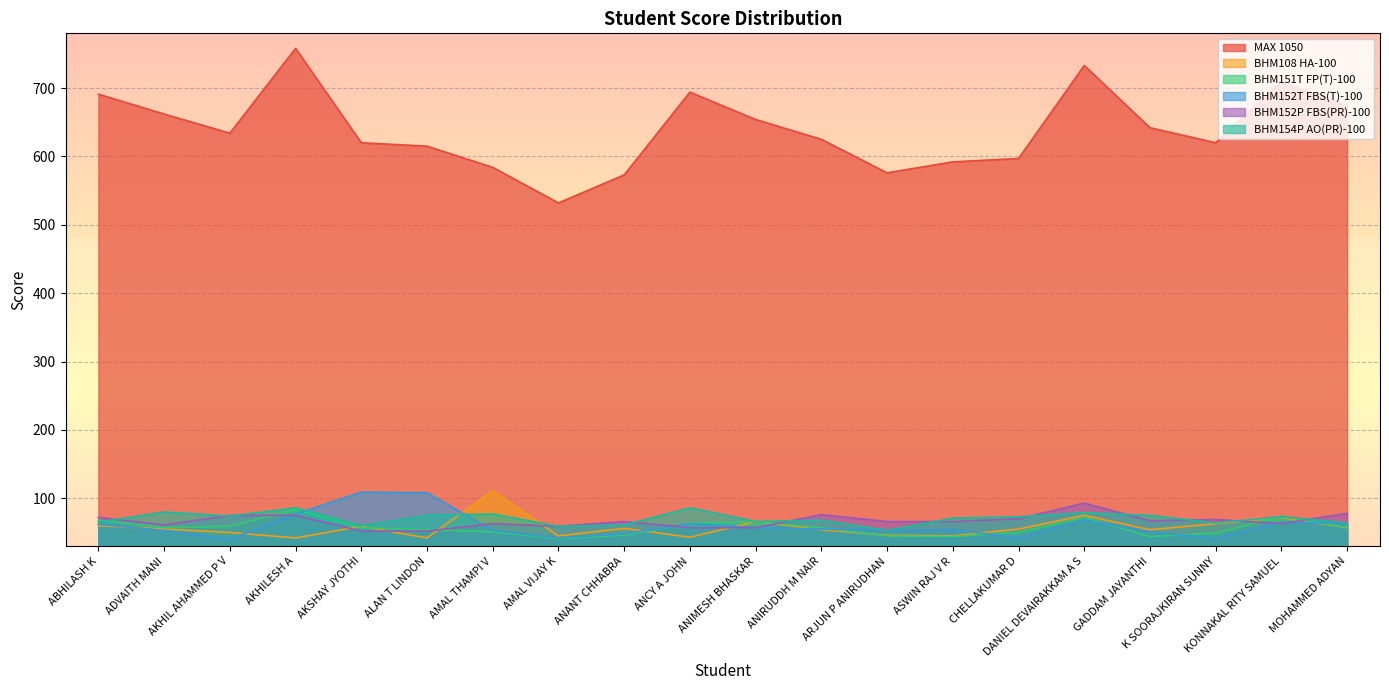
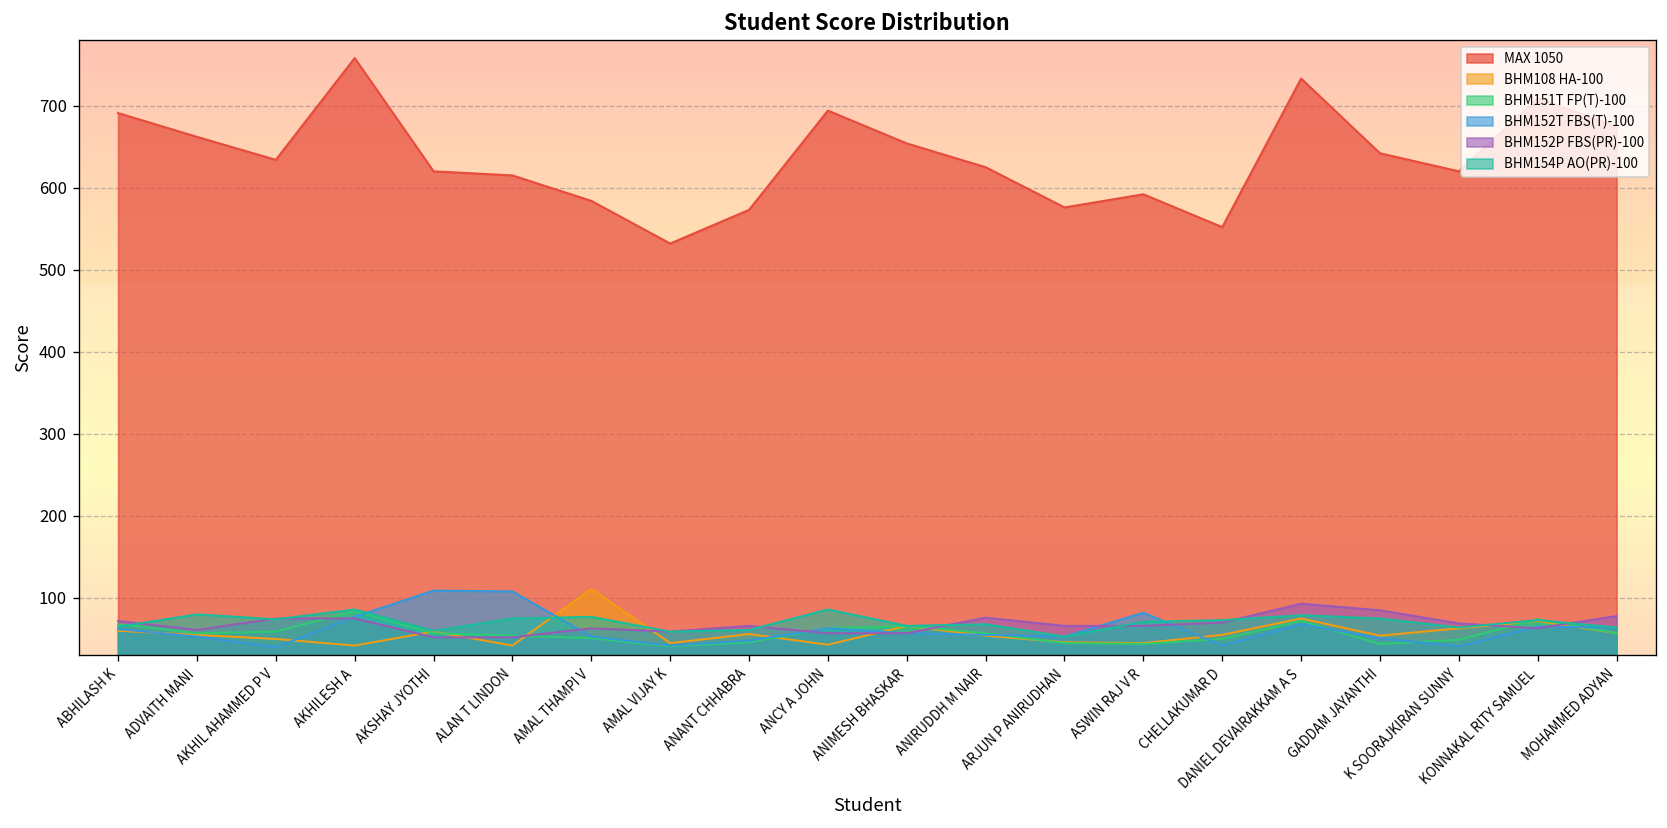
  {
    "MAX 1050": {
      "ABHILASH K": 690,
      "ADVAITH MANI": 660,
      "AKHIL AHAMMED P V": 630,
      "AKHILESH A": 760,
      "AKSHAY JYOTHI": 620,
      "ALAN T LINDON": 620,
      "AMAL THAMPI V": 580,
      "AMAL VIJAY K": 530,
      "ANANT CHHABRA": 570,
      "ANCY A JOHN": 690,
      "ANIMESH BHASKAR": 650,
      "ANIRUDDH M NAIR": 630,
      "ARJUN P ANIRUDHAN": 580,
      "ASWIN RAJ V R": 590,
-     "CHELLAKUMAR D": 600,
+     "CHELLAKUMAR D": 550,
      "DANIEL DEVAIRAKKAM A S": 730,
      "GADDAM JAYANTHI": 640,
      "K SOORAJKIRAN SUNNY": 620
    },
    "BHM108 HA-100": {
      "AKHIL AHAMMED P V": 50,
      "AKHILESH A": 40,
      "ALAN T LINDON": 40,
      "AMAL THAMPI V": 110,
      "ANANT CHHABRA": 60,
      "ANCY A JOHN": 40,
      "CHELLAKUMAR D": 60
    },
    "BHM152T FBS(T)-100": {
      "AKHIL AHAMMED P V": 40,
      "AKSHAY JYOTHI": 110,
      "ALAN T LINDON": 110,
-     "ASWIN RAJ V R": 50,
+     "ASWIN RAJ V R": 80,
      "CHELLAKUMAR D": 40,
      "DANIEL DEVAIRAKKAM A S": 70,
      "K SOORAJKIRAN SUNNY": 40
    },
    "BHM152P FBS(PR)-100": {
      "ABHILASH K": 70,
      "ADVAITH MANI": 60,
      "AKSHAY JYOTHI": 50,
      "AMAL THAMPI V": 60,
      "ANANT CHHABRA": 70,
      "ANCY A JOHN": 60,
      "ANIRUDDH M NAIR": 80,
      "ARJUN P ANIRUDHAN": 70,
      "ASWIN RAJ V R": 70,
      "DANIEL DEVAIRAKKAM A S": 90,
-     "GADDAM JAYANTHI": 70,
+     "GADDAM JAYANTHI": 90,
      "K SOORAJKIRAN SUNNY": 70,
      "MOHAMMED ADYAN": 80
    }
  }
